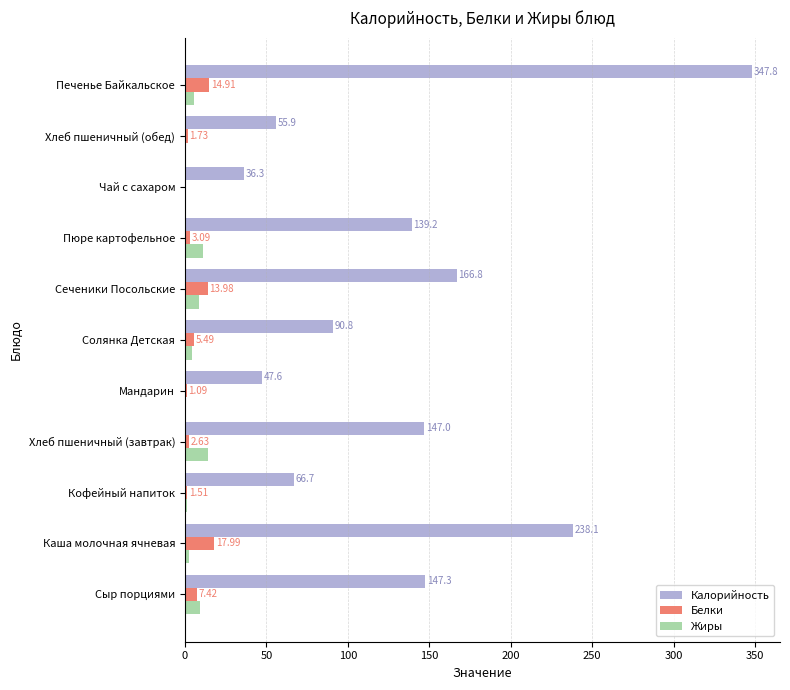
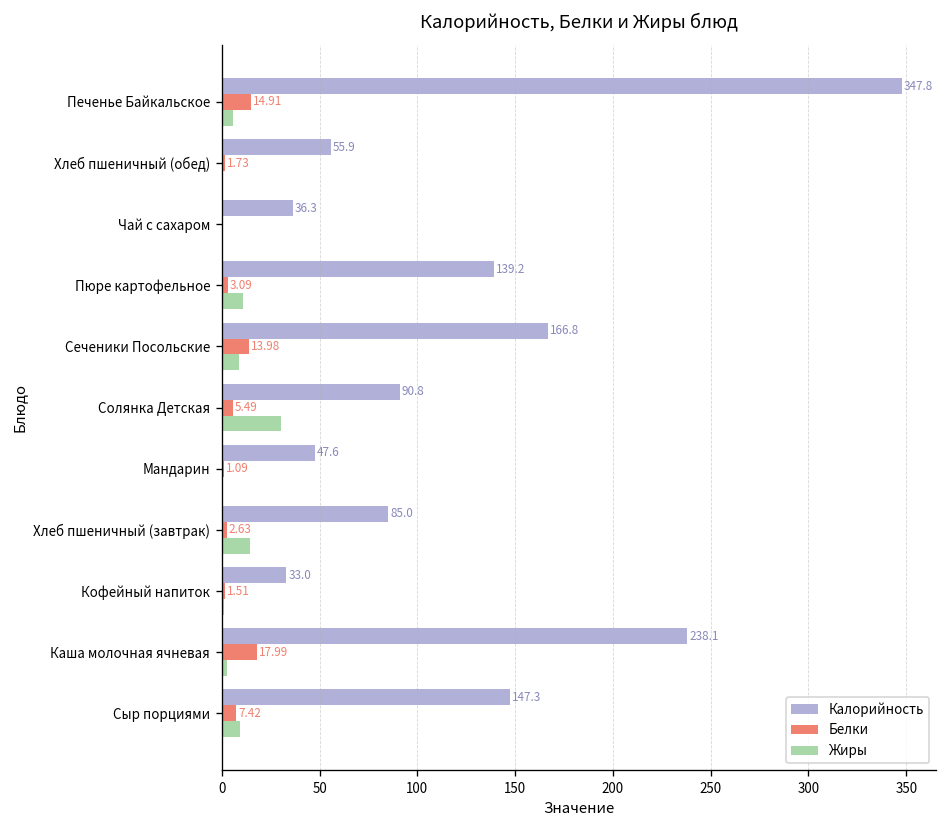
  {
    "Калорийность": {
      "Печенье Байкальское": 347.8,
      "Хлеб пшеничный (обед)": 55.9,
      "Чай с сахаром": 36.3,
      "Пюре картофельное": 139.2,
      "Сеченики Посольские": 166.8,
      "Солянка Детская": 90.8,
      "Мандарин": 47.6,
-     "Хлеб пшеничный (завтрак)": 147.0,
-     "Кофейный напиток": 66.7,
+     "Хлеб пшеничный (завтрак)": 85.0,
+     "Кофейный напиток": 33.0,
      "Каша молочная ячневая": 238.1,
      "Сыр порциями": 147.3
    },
    "Белки": {
      "Печенье Байкальское": 14.91,
      "Хлеб пшеничный (обед)": 1.73,
      "Пюре картофельное": 3.09,
      "Сеченики Посольские": 13.98,
      "Солянка Детская": 5.49,
      "Мандарин": 1.09,
      "Хлеб пшеничный (завтрак)": 2.63,
      "Кофейный напиток": 1.51,
      "Каша молочная ячневая": 17.99,
      "Сыр порциями": 7.42
    },
    "Жиры": {
      "Печенье Байкальское": 6,
      "Чай с сахаром": 0,
      "Пюре картофельное": 11,
      "Сеченики Посольские": 9,
-     "Солянка Детская": 5,
+     "Солянка Детская": 30,
      "Хлеб пшеничный (завтрак)": 14,
      "Каша молочная ячневая": 3,
      "Сыр порциями": 9
    }
  }
